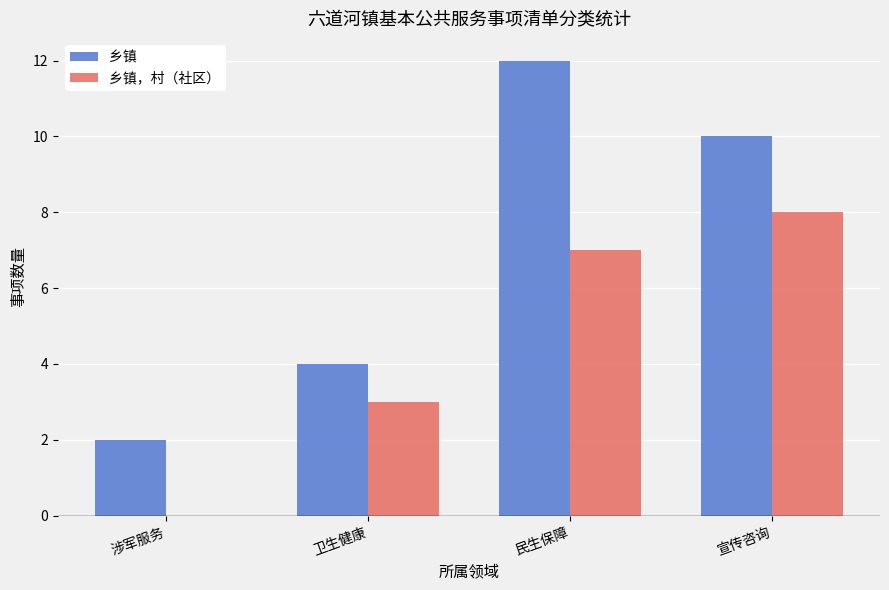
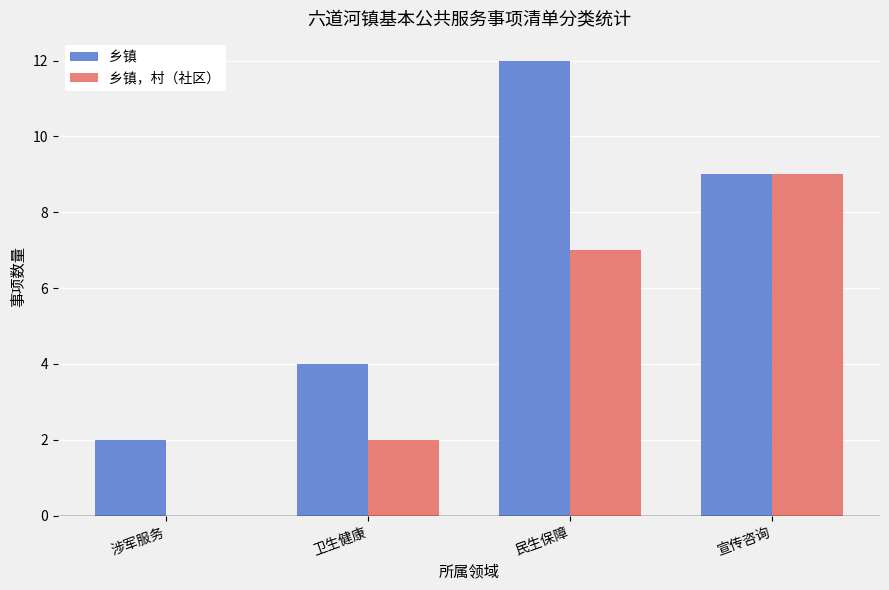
  {
    "乡镇": {
      "涉军服务": 2,
      "卫生健康": 4,
      "民生保障": 12,
-     "宣传咨询": 10
+     "宣传咨询": 9
    },
    "乡镇，村（社区）": {
      "涉军服务": 0,
-     "卫生健康": 3,
+     "卫生健康": 2,
      "民生保障": 7,
-     "宣传咨询": 8
+     "宣传咨询": 9
    }
  }
